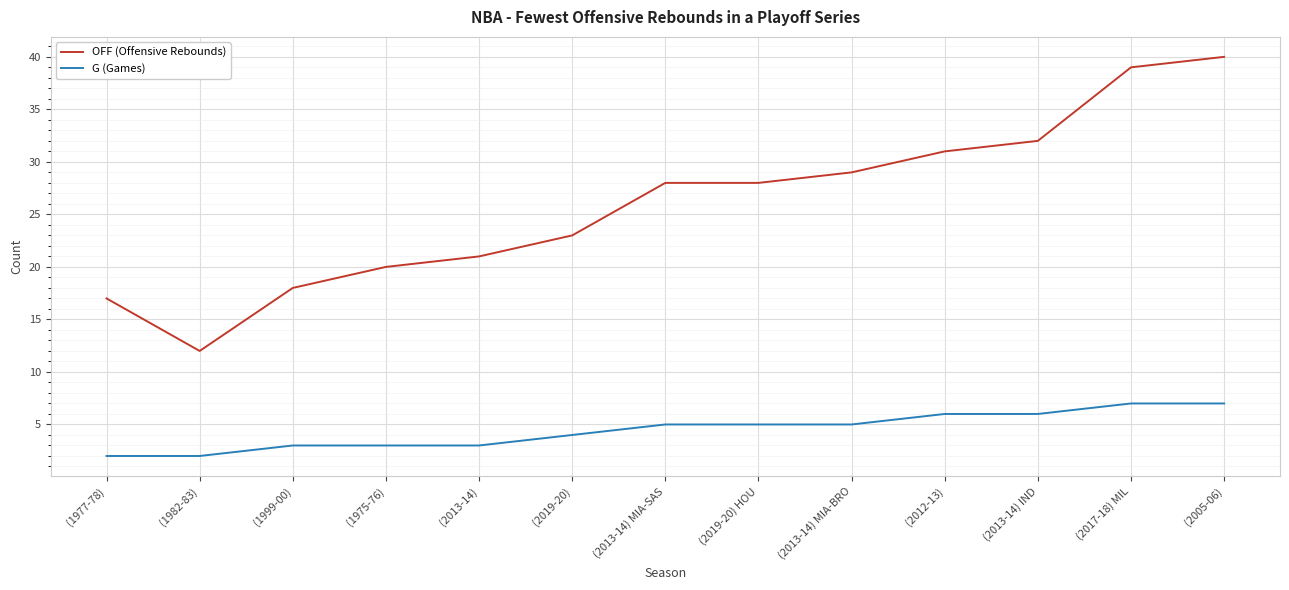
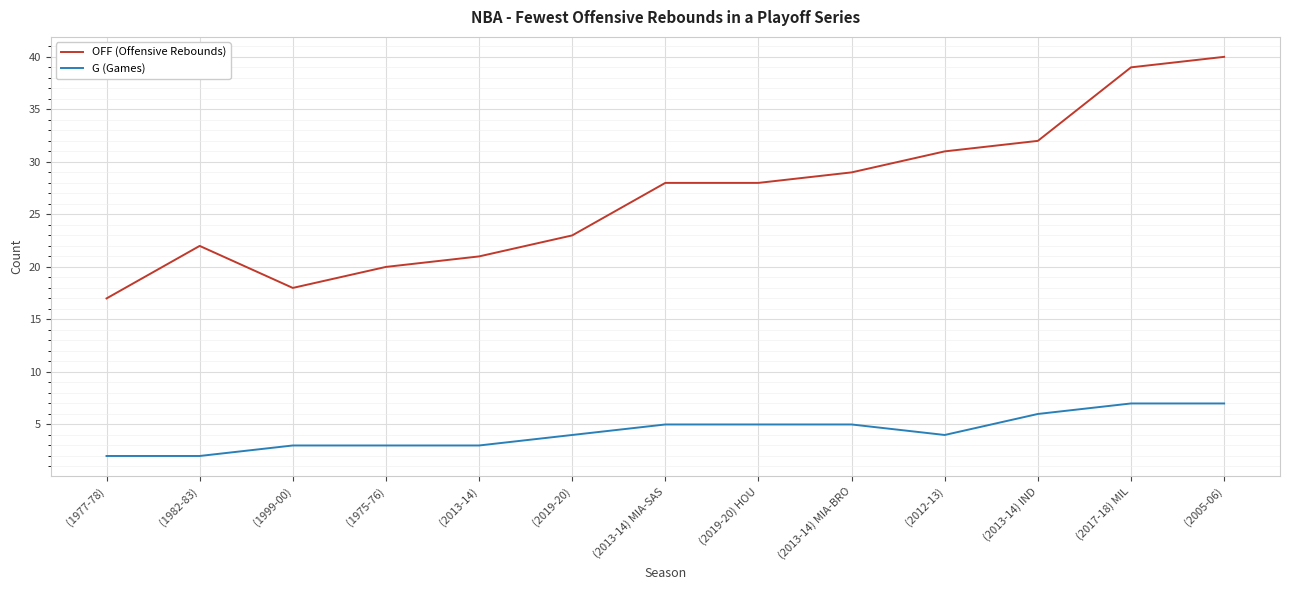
  {
    "OFF (Offensive Rebounds)": {
      "(1977-78)": 17,
-     "(1982-83)": 12,
+     "(1982-83)": 22,
      "(1999-00)": 18,
      "(1975-76)": 20,
      "(2013-14)": 21,
      "(2019-20)": 23,
      "(2013-14) MIA-SAS": 28,
      "(2019-20) HOU": 28,
      "(2013-14) MIA-BRO": 29,
      "(2012-13)": 31,
      "(2013-14) IND": 32,
      "(2017-18) MIL": 39,
      "(2005-06)": 40
    },
    "G (Games)": {
      "(1977-78)": 2,
      "(1982-83)": 2,
      "(1999-00)": 3,
      "(1975-76)": 3,
      "(2013-14)": 3,
      "(2019-20)": 4,
      "(2013-14) MIA-SAS": 5,
      "(2019-20) HOU": 5,
      "(2013-14) MIA-BRO": 5,
-     "(2012-13)": 6,
+     "(2012-13)": 4,
      "(2013-14) IND": 6,
      "(2017-18) MIL": 7,
      "(2005-06)": 7
    }
  }
